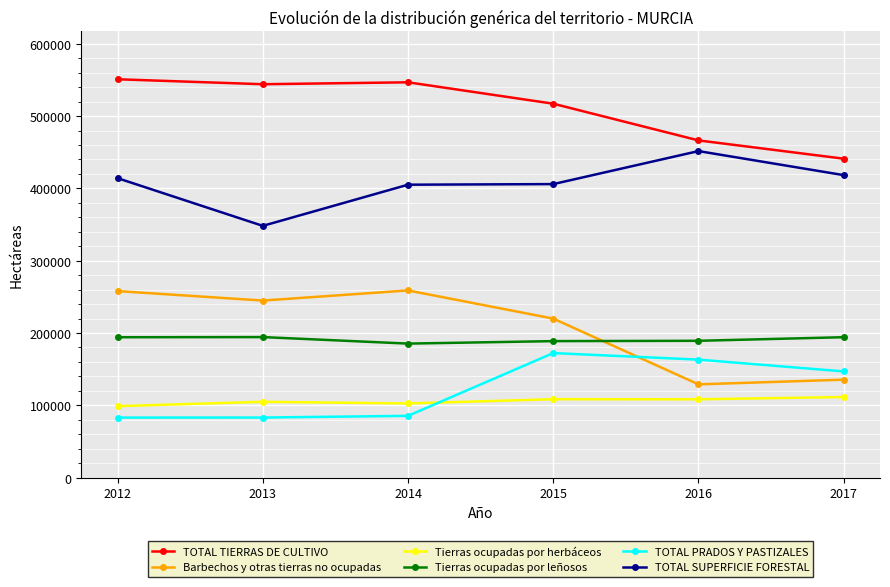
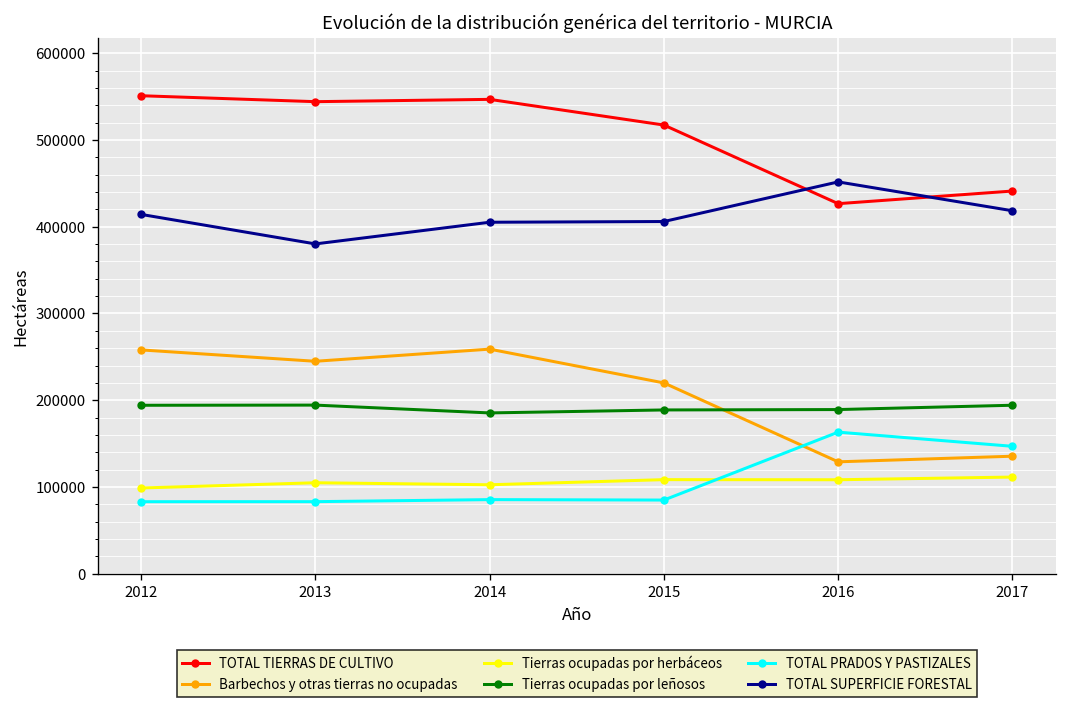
  {
    "TOTAL TIERRAS DE CULTIVO": {
      "2012": 550000,
      "2013": 540000,
      "2014": 550000,
      "2015": 520000,
-     "2016": 470000,
+     "2016": 430000,
      "2017": 440000
    },
    "Barbechos y otras tierras no ocupadas": {
      "2012": 260000,
      "2013": 240000,
      "2014": 260000,
      "2015": 220000,
      "2016": 130000,
      "2017": 140000
    },
    "Tierras ocupadas por herbáceos": {
      "2012": 100000,
      "2013": 100000,
      "2014": 100000,
      "2015": 110000,
      "2016": 110000,
      "2017": 110000
    },
    "Tierras ocupadas por leñosos": {
      "2012": 190000,
      "2013": 190000,
      "2014": 190000,
      "2015": 190000,
      "2016": 190000,
      "2017": 190000
    },
    "TOTAL PRADOS Y PASTIZALES": {
      "2012": 80000,
      "2013": 80000,
      "2014": 90000,
-     "2015": 170000,
+     "2015": 80000,
      "2016": 160000,
      "2017": 150000
    },
    "TOTAL SUPERFICIE FORESTAL": {
      "2012": 410000,
-     "2013": 350000,
+     "2013": 380000,
      "2014": 410000,
      "2015": 410000,
      "2016": 450000,
      "2017": 420000
    }
  }
